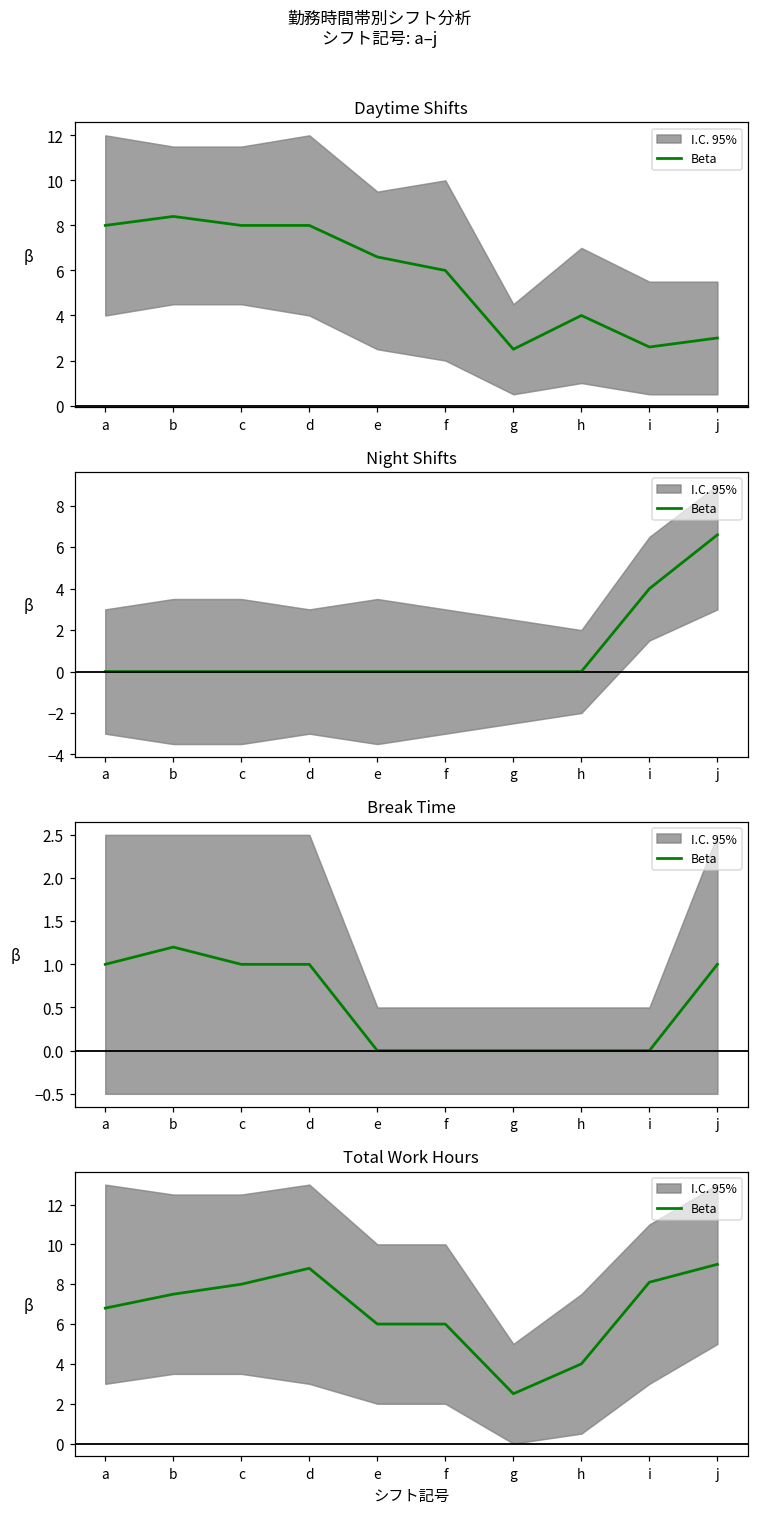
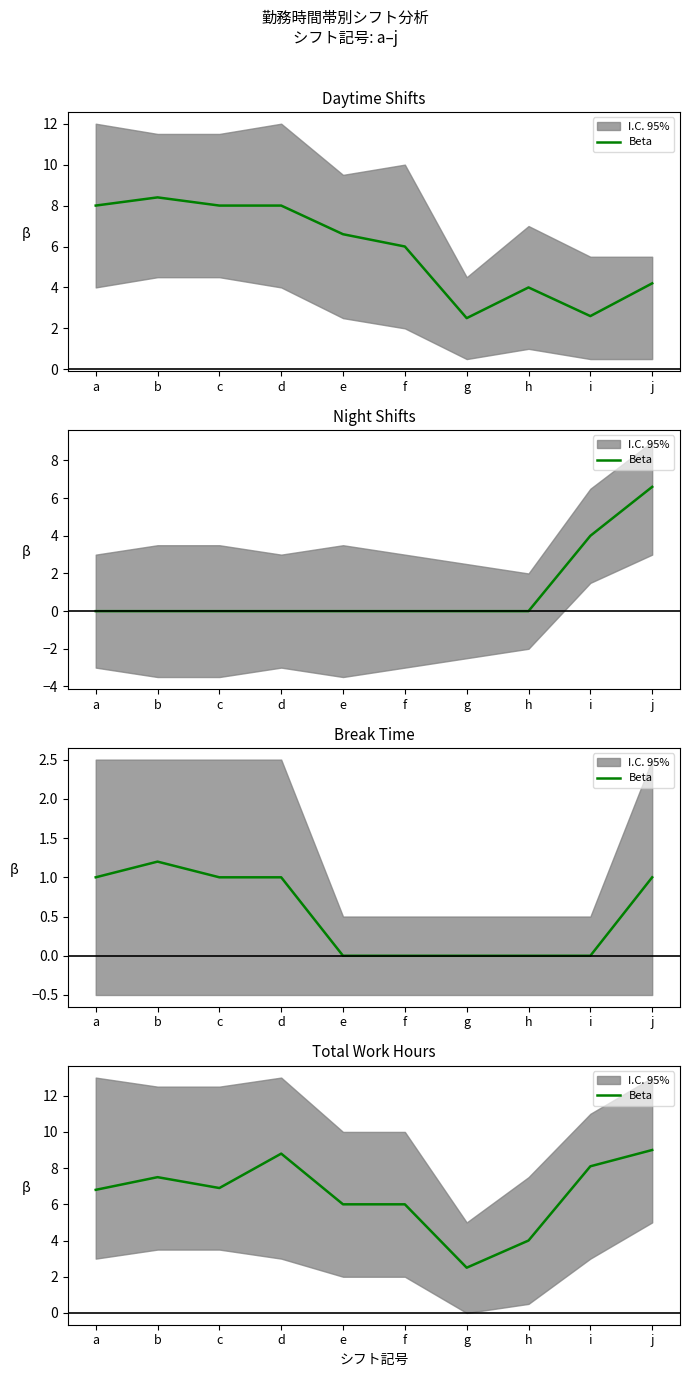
  {
    "Daytime Shifts": {
      "Beta": {
        "a": 8.0,
        "b": 8.4,
        "c": 8.0,
        "d": 8.0,
        "e": 6.6,
        "f": 6.0,
        "g": 2.5,
        "h": 4.0,
        "i": 2.6,
-       "j": 3.0
+       "j": 4.2
      }
    },
    "Night Shifts": {
      "Beta": {
        "a": 0.0,
        "b": 0.0,
        "c": 0.0,
        "d": 0.0,
        "e": 0.0,
        "f": 0.0,
        "g": 0.0,
        "h": 0.0,
        "i": 4.0,
        "j": 6.6
      }
    },
    "Break Time": {
      "Beta": {
        "a": 1.0,
        "b": 1.2,
        "c": 1.0,
        "d": 1.0,
        "e": 0.0,
        "f": 0.0,
        "g": 0.0,
        "h": 0.0,
        "i": 0.0,
        "j": 1.0
      },
      "I.C. 95%": {
        "a": 2.5,
        "b": 2.5,
        "c": 2.5,
        "d": 2.5,
        "e": 0.5,
        "f": 0.5,
        "g": 0.5,
        "h": 0.5,
        "i": 0.5
      }
    },
    "Total Work Hours": {
      "Beta": {
        "a": 6.8,
        "b": 7.5,
-       "c": 8.0,
+       "c": 6.9,
        "d": 8.8,
        "e": 6.0,
        "f": 6.0,
        "g": 2.5,
        "h": 4.0,
        "i": 8.1,
        "j": 9.0
      }
    }
  }
